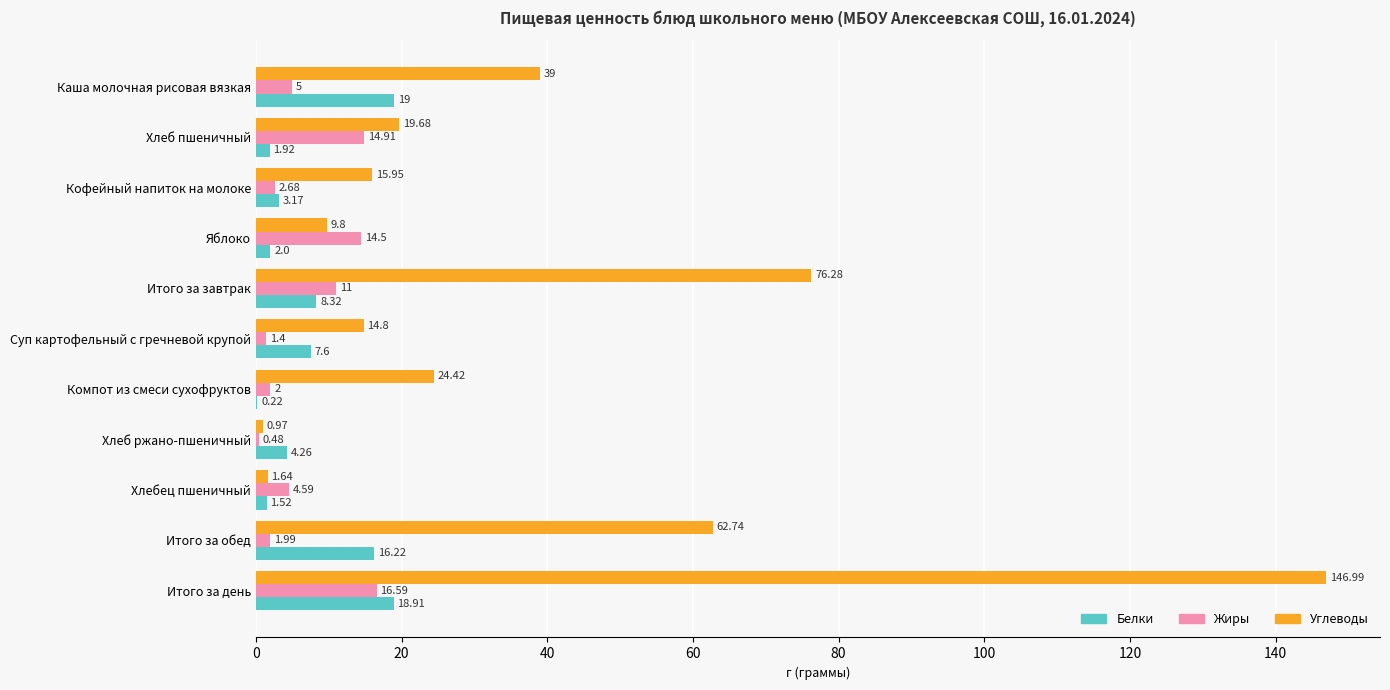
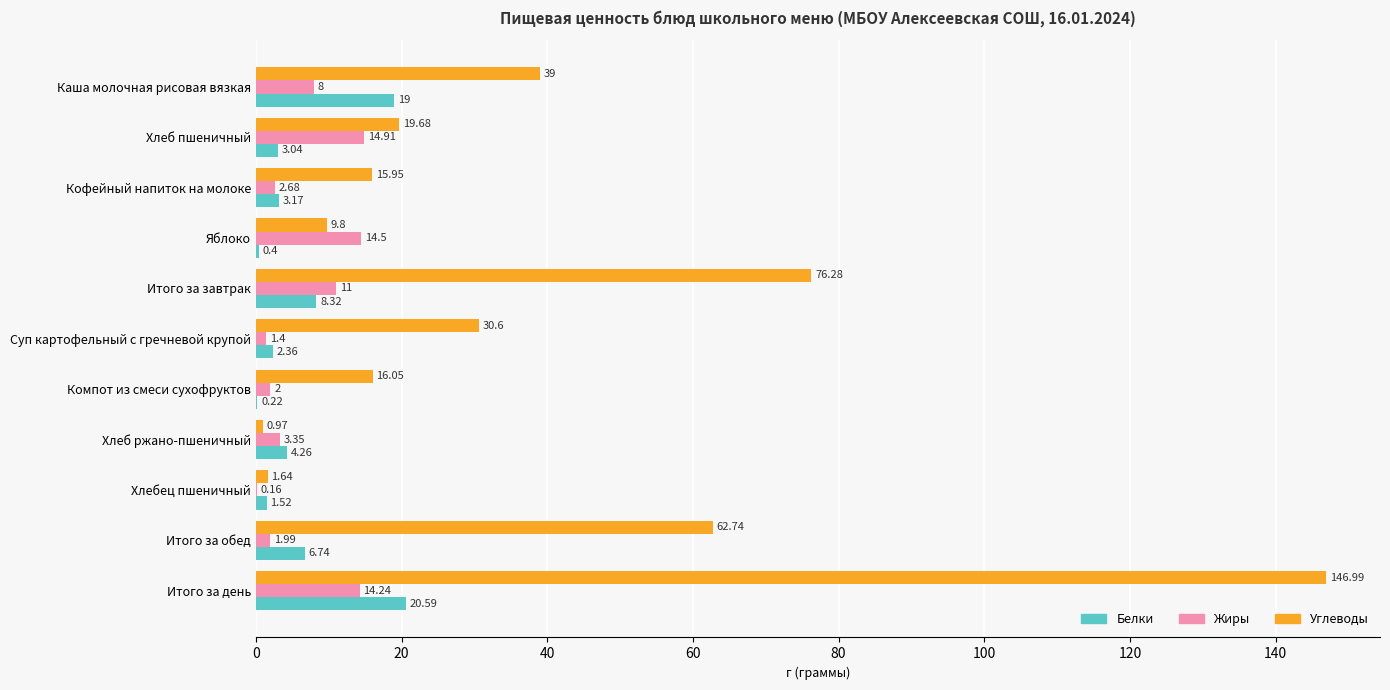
  {
    "Белки": {
      "Каша молочная рисовая вязкая": 19,
-     "Хлеб пшеничный": 1.92,
+     "Хлеб пшеничный": 3.04,
      "Кофейный напиток на молоке": 3.17,
-     "Яблоко": 2.0,
+     "Яблоко": 0.4,
      "Итого за завтрак": 8.32,
-     "Суп картофельный с гречневой крупой": 7.6,
+     "Суп картофельный с гречневой крупой": 2.36,
      "Компот из смеси сухофруктов": 0.22,
      "Хлеб ржано-пшеничный": 4.26,
      "Хлебец пшеничный": 1.52,
-     "Итого за обед": 16.22,
-     "Итого за день": 18.91
+     "Итого за обед": 6.74,
+     "Итого за день": 20.59
    },
    "Жиры": {
-     "Каша молочная рисовая вязкая": 5,
+     "Каша молочная рисовая вязкая": 8,
      "Хлеб пшеничный": 14.91,
      "Кофейный напиток на молоке": 2.68,
      "Яблоко": 14.5,
      "Итого за завтрак": 11,
      "Суп картофельный с гречневой крупой": 1.4,
      "Компот из смеси сухофруктов": 2,
-     "Хлеб ржано-пшеничный": 0.48,
-     "Хлебец пшеничный": 4.59,
+     "Хлеб ржано-пшеничный": 3.35,
+     "Хлебец пшеничный": 0.16,
      "Итого за обед": 1.99,
-     "Итого за день": 16.59
+     "Итого за день": 14.24
    },
    "Углеводы": {
      "Каша молочная рисовая вязкая": 39,
      "Хлеб пшеничный": 19.68,
      "Кофейный напиток на молоке": 15.95,
      "Яблоко": 9.8,
      "Итого за завтрак": 76.28,
-     "Суп картофельный с гречневой крупой": 14.8,
-     "Компот из смеси сухофруктов": 24.42,
+     "Суп картофельный с гречневой крупой": 30.6,
+     "Компот из смеси сухофруктов": 16.05,
      "Хлеб ржано-пшеничный": 0.97,
      "Хлебец пшеничный": 1.64,
      "Итого за обед": 62.74,
      "Итого за день": 146.99
    }
  }
